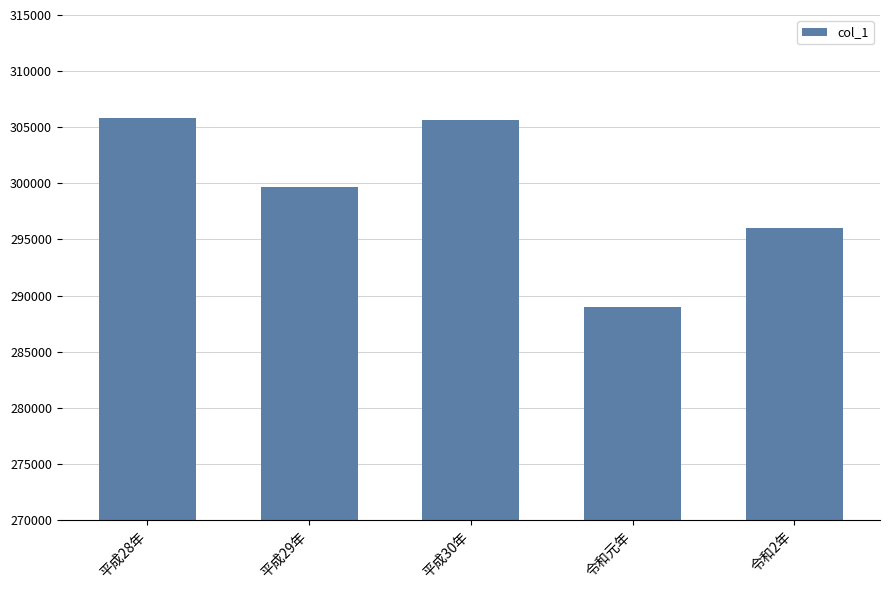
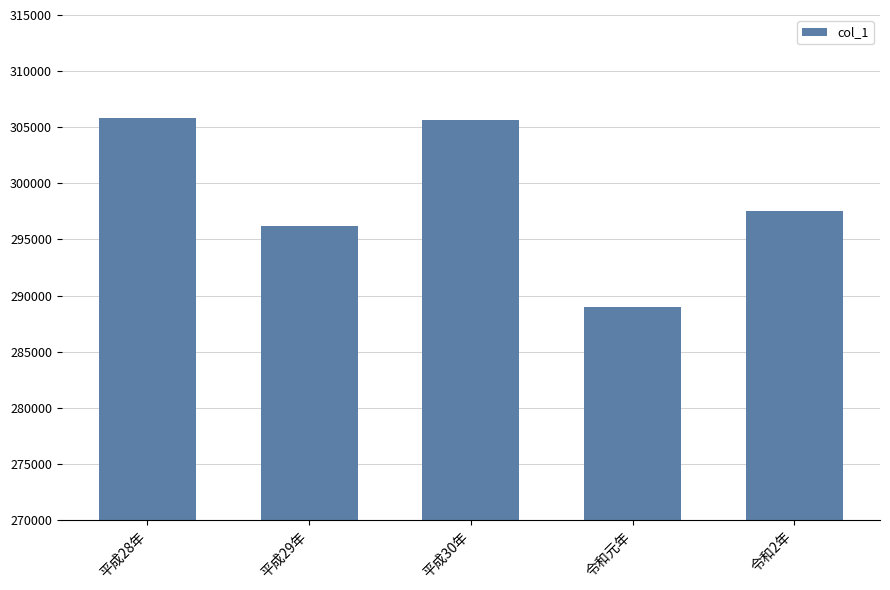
  {
    "平成28年": 305800,
-   "平成29年": 299700,
+   "平成29年": 296200,
    "平成30年": 305600,
    "令和元年": 289000,
-   "令和2年": 296000
+   "令和2年": 297500
  }
